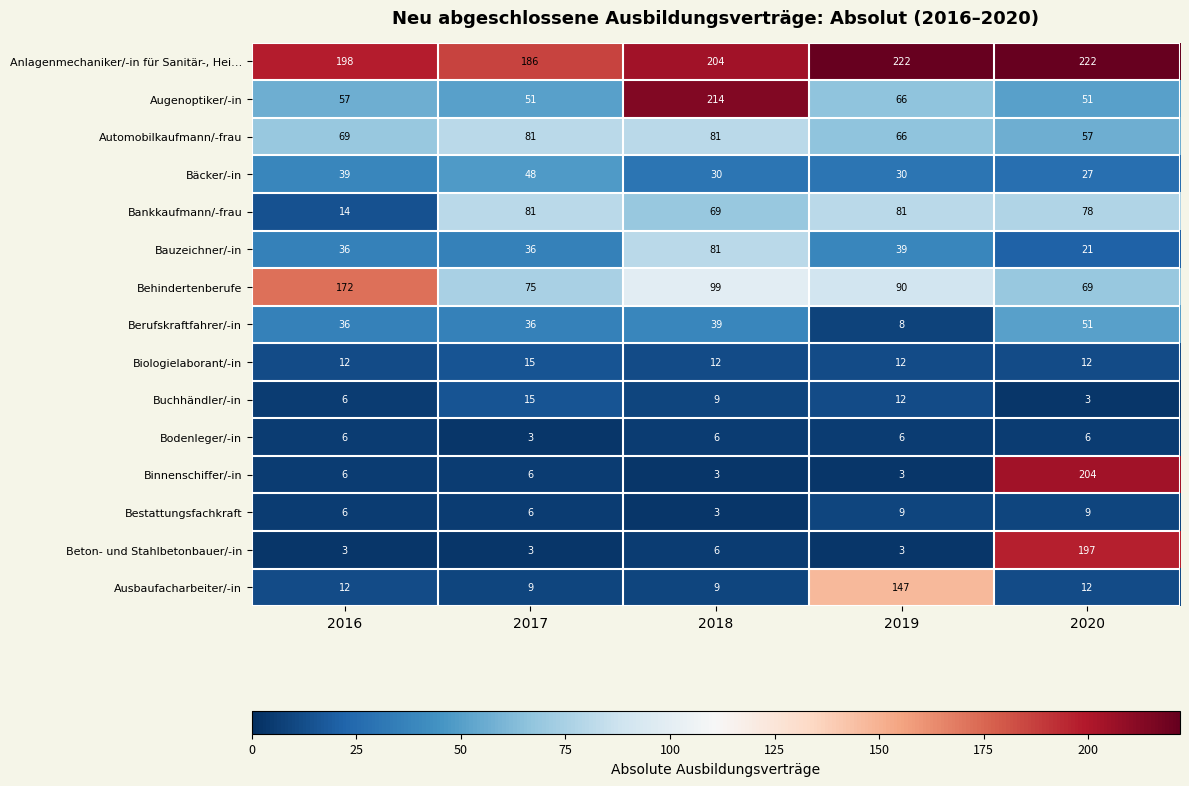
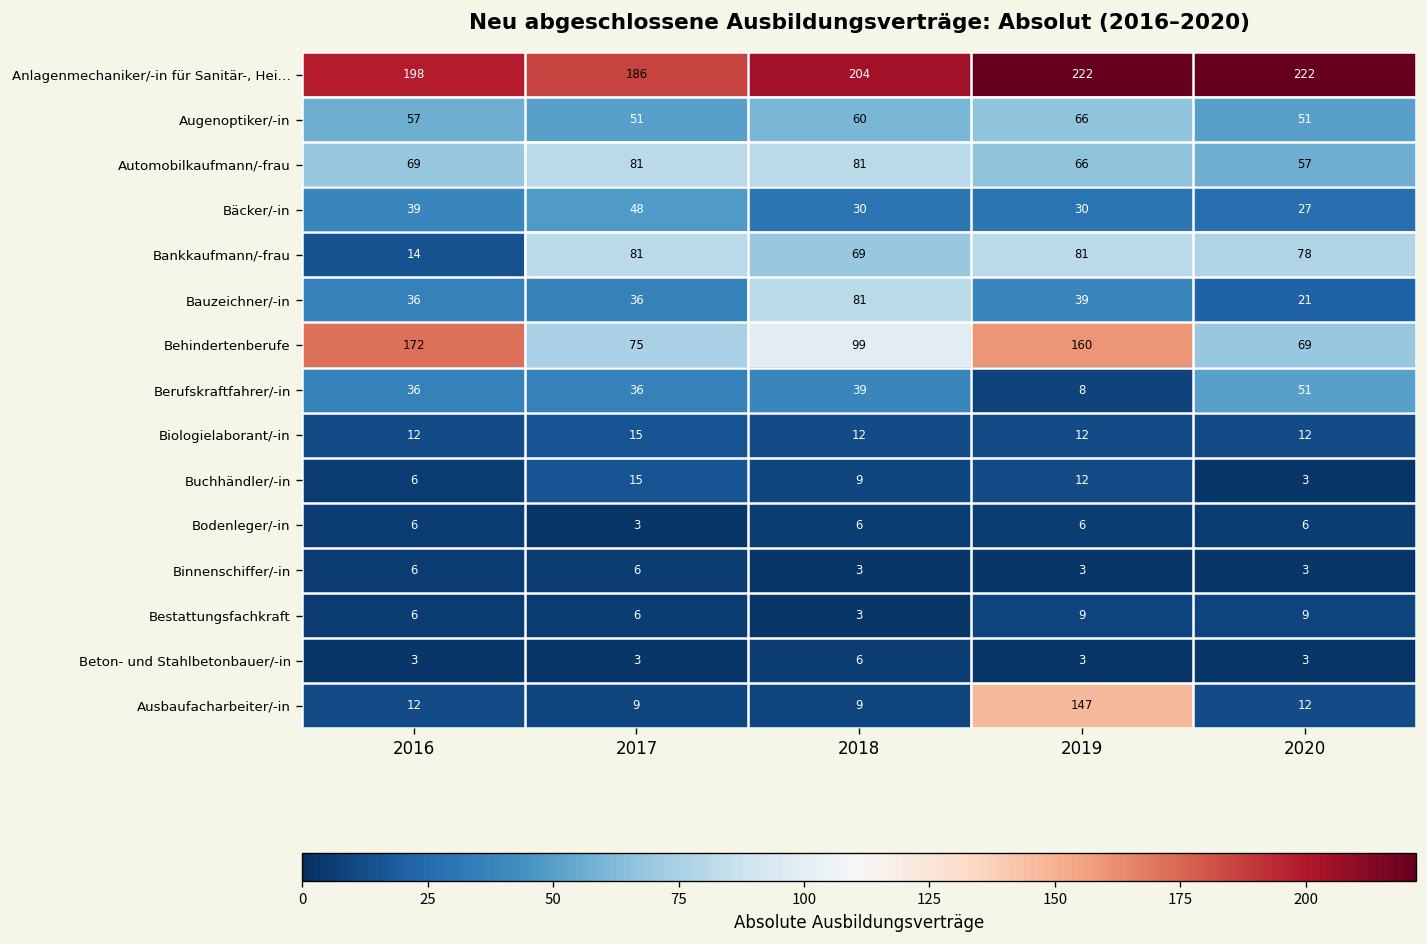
  {
    "Anlagenmechaniker/-in für Sanitär-, Hei…": {
      "2016": 198,
      "2017": 186,
      "2018": 204,
      "2019": 222,
      "2020": 222
    },
    "Augenoptiker/-in": {
      "2016": 57,
      "2017": 51,
-     "2018": 214,
+     "2018": 60,
      "2019": 66,
      "2020": 51
    },
    "Automobilkaufmann/-frau": {
      "2016": 69,
      "2017": 81,
      "2018": 81,
      "2019": 66,
      "2020": 57
    },
    "Bäcker/-in": {
      "2016": 39,
      "2017": 48,
      "2018": 30,
      "2019": 30,
      "2020": 27
    },
    "Bankkaufmann/-frau": {
      "2016": 14,
      "2017": 81,
      "2018": 69,
      "2019": 81,
      "2020": 78
    },
    "Bauzeichner/-in": {
      "2016": 36,
      "2017": 36,
      "2018": 81,
      "2019": 39,
      "2020": 21
    },
    "Behindertenberufe": {
      "2016": 172,
      "2017": 75,
      "2018": 99,
-     "2019": 90,
+     "2019": 160,
      "2020": 69
    },
    "Berufskraftfahrer/-in": {
      "2016": 36,
      "2017": 36,
      "2018": 39,
      "2019": 8,
      "2020": 51
    },
    "Biologielaborant/-in": {
      "2016": 12,
      "2017": 15,
      "2018": 12,
      "2019": 12,
      "2020": 12
    },
    "Buchhändler/-in": {
      "2016": 6,
      "2017": 15,
      "2018": 9,
      "2019": 12,
      "2020": 3
    },
    "Bodenleger/-in": {
      "2016": 6,
      "2017": 3,
      "2018": 6,
      "2019": 6,
      "2020": 6
    },
    "Binnenschiffer/-in": {
      "2016": 6,
      "2017": 6,
      "2018": 3,
      "2019": 3,
-     "2020": 204
+     "2020": 3
    },
    "Bestattungsfachkraft": {
      "2016": 6,
      "2017": 6,
      "2018": 3,
      "2019": 9,
      "2020": 9
    },
    "Beton- und Stahlbetonbauer/-in": {
      "2016": 3,
      "2017": 3,
      "2018": 6,
      "2019": 3,
-     "2020": 197
+     "2020": 3
    },
    "Ausbaufacharbeiter/-in": {
      "2016": 12,
      "2017": 9,
      "2018": 9,
      "2019": 147,
      "2020": 12
    }
  }
